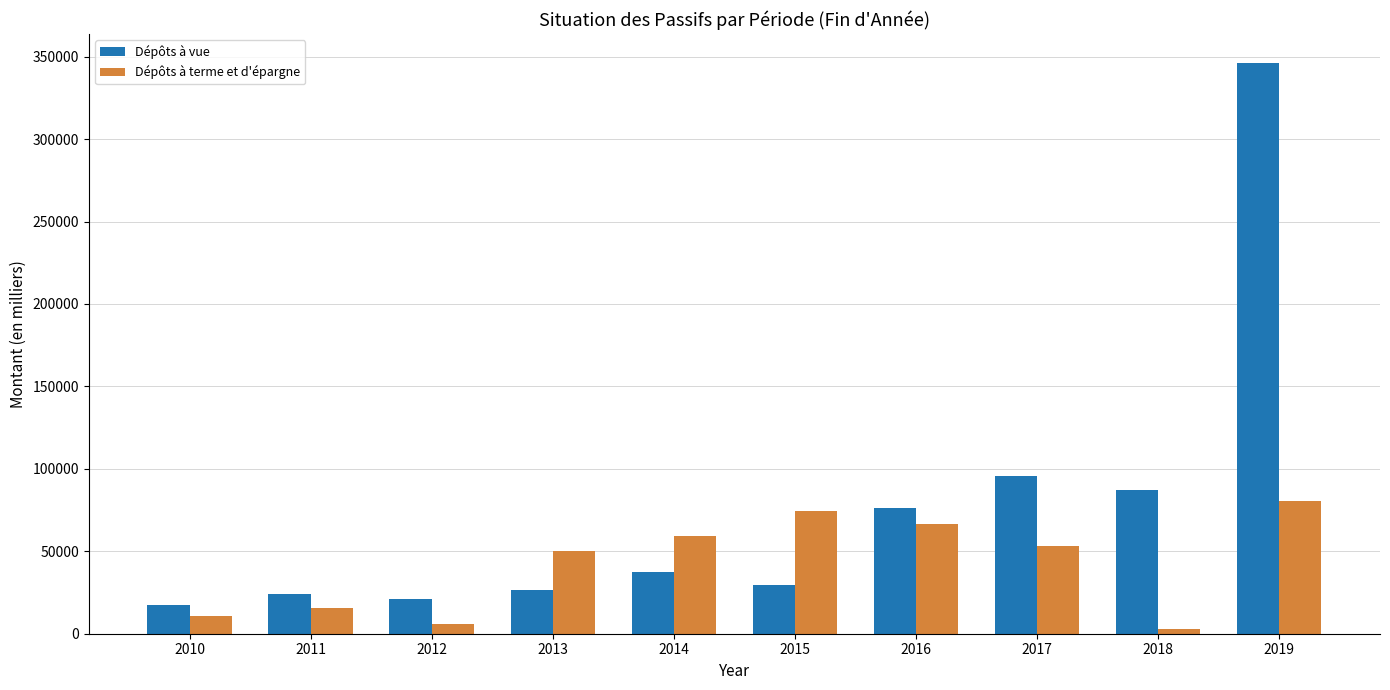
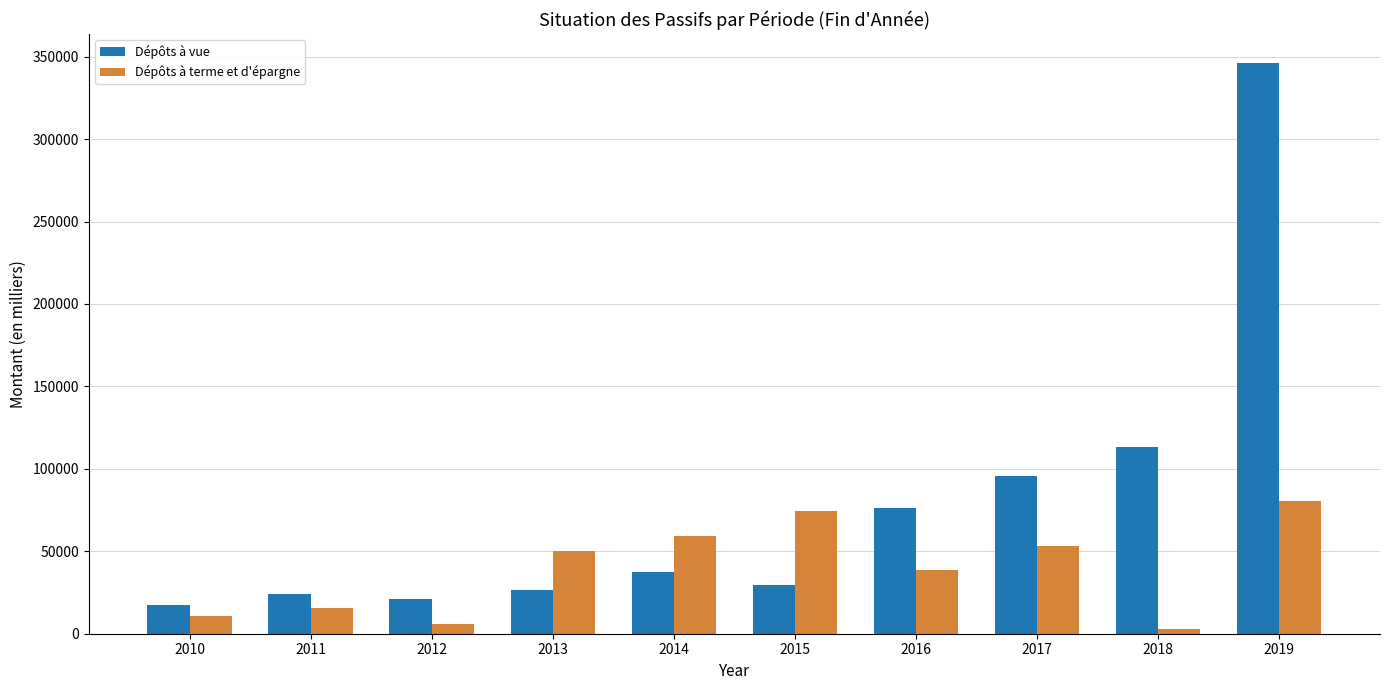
  {
    "Dépôts à vue": {
      "2010": 17000,
      "2011": 24000,
      "2012": 21000,
      "2013": 27000,
      "2014": 37000,
      "2015": 29000,
      "2016": 77000,
      "2017": 96000,
-     "2018": 87000,
+     "2018": 113000,
      "2019": 346000
    },
    "Dépôts à terme et d'épargne": {
      "2010": 11000,
      "2011": 15000,
      "2012": 6000,
      "2013": 50000,
      "2014": 59000,
      "2015": 74000,
-     "2016": 66000,
+     "2016": 39000,
      "2017": 53000,
      "2018": 3000,
      "2019": 80000
    }
  }
